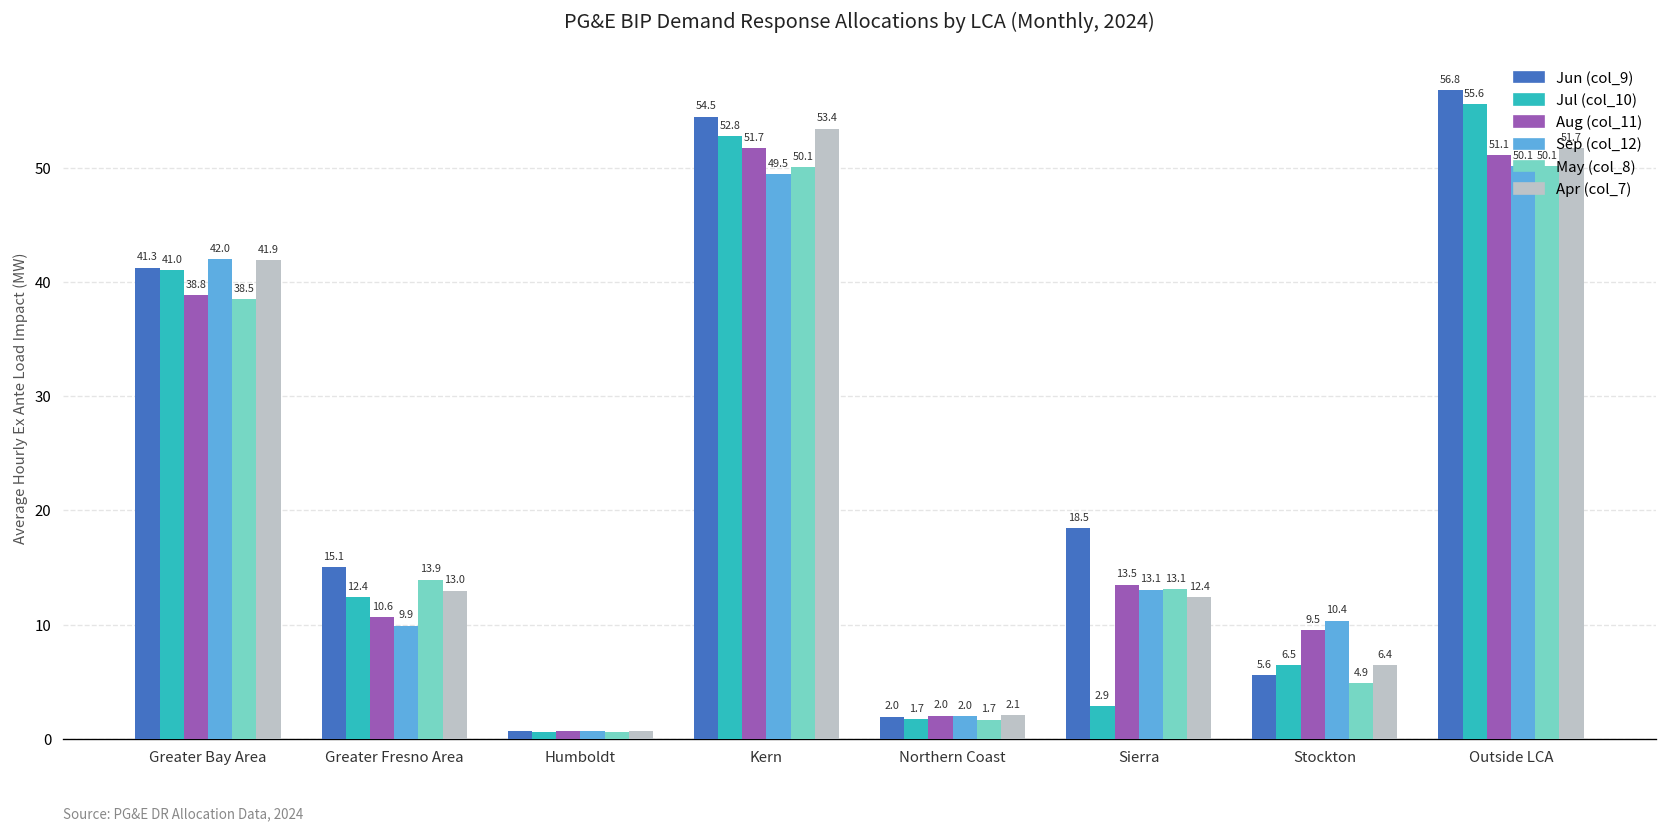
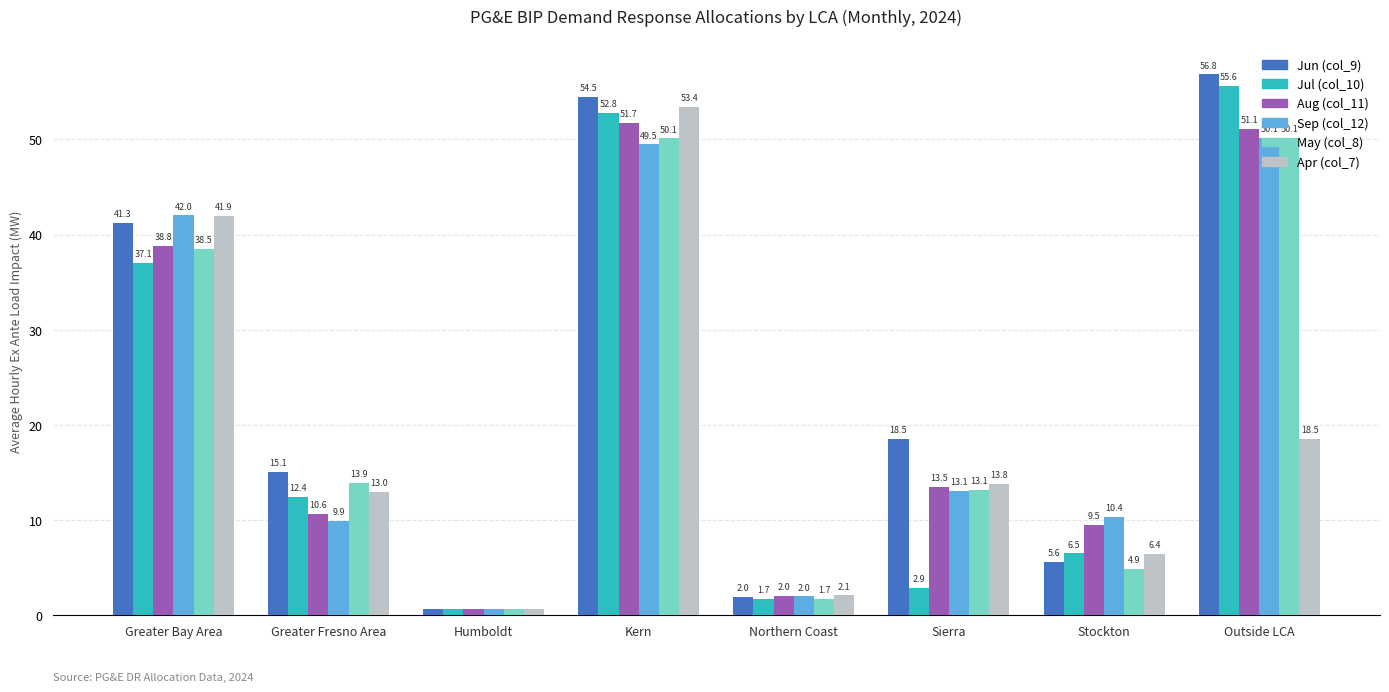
  {
    "Jun (col_9)": {
      "Greater Bay Area": 41.3,
      "Greater Fresno Area": 15.1,
      "Kern": 54.5,
      "Northern Coast": 2.0,
      "Sierra": 18.5,
      "Stockton": 5.6,
      "Outside LCA": 56.8
    },
    "Jul (col_10)": {
-     "Greater Bay Area": 41.0,
+     "Greater Bay Area": 37.1,
      "Greater Fresno Area": 12.4,
      "Kern": 52.8,
      "Northern Coast": 1.7,
      "Sierra": 2.9,
      "Stockton": 6.5,
      "Outside LCA": 55.6
    },
    "Aug (col_11)": {
      "Greater Bay Area": 38.8,
      "Greater Fresno Area": 10.6,
      "Kern": 51.7,
      "Northern Coast": 2.0,
      "Sierra": 13.5,
      "Stockton": 9.5,
      "Outside LCA": 51.1
    },
    "Apr (col_7)": {
      "Greater Bay Area": 41.9,
      "Greater Fresno Area": 13.0,
      "Kern": 53.4,
      "Northern Coast": 2.1,
-     "Sierra": 12.4,
+     "Sierra": 13.8,
      "Stockton": 6.4,
-     "Outside LCA": 51.7
+     "Outside LCA": 18.5
    }
  }
